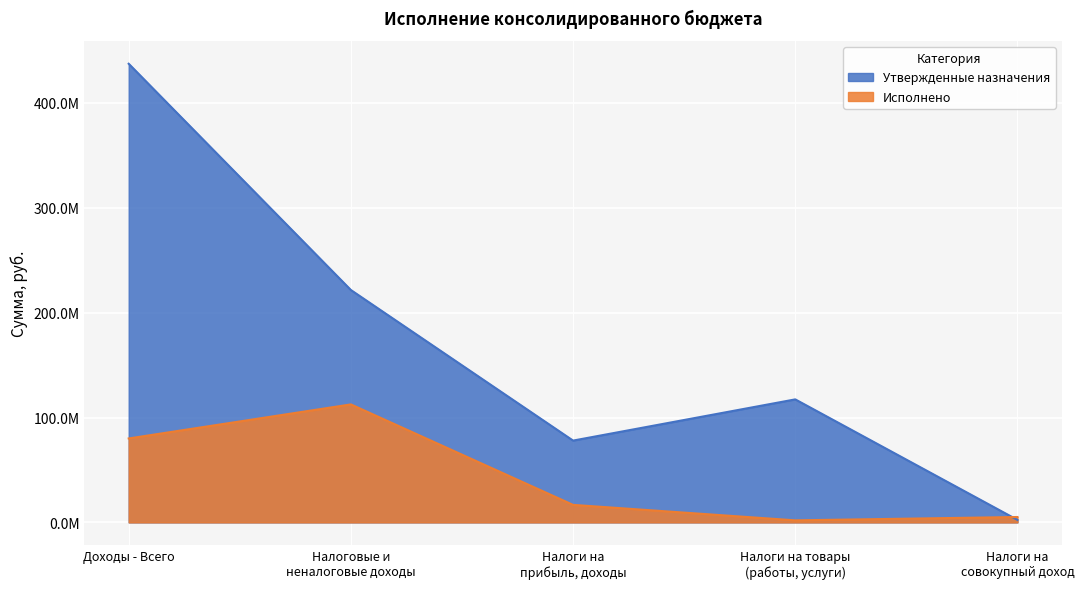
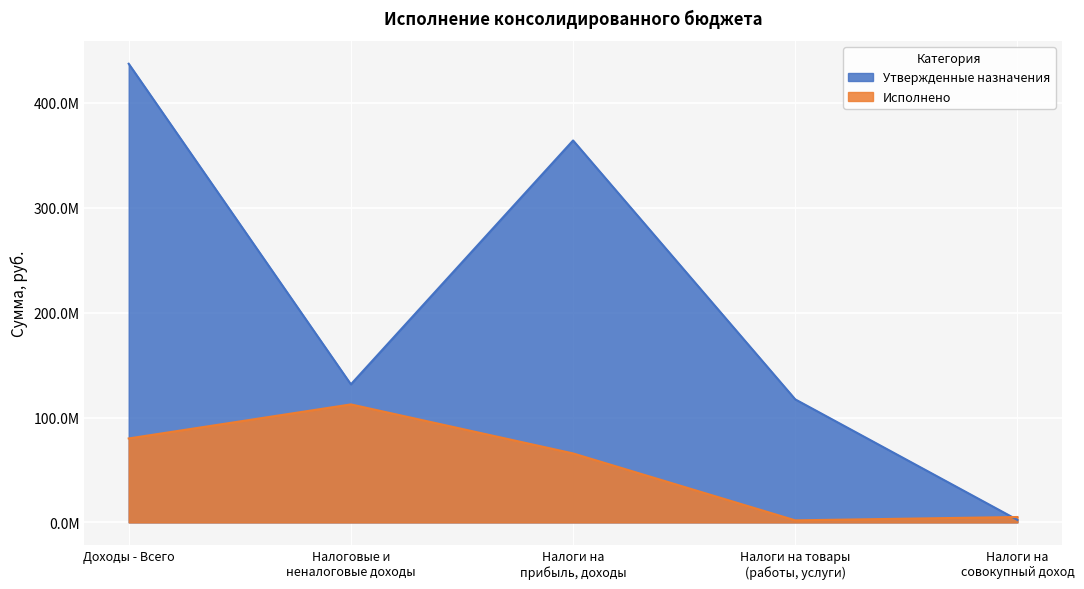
  {
    "Утвержденные назначения": {
      "Доходы - Всего": 437000000,
-     "Налоговые и неналоговые доходы": 222000000,
-     "Налоги на прибыль, доходы": 78000000,
+     "Налоговые и неналоговые доходы": 132000000,
+     "Налоги на прибыль, доходы": 364000000,
      "Налоги на товары (работы, услуги)": 117000000,
      "Налоги на совокупный доход": 2000000
    },
    "Исполнено": {
      "Доходы - Всего": 80000000,
      "Налоговые и неналоговые доходы": 113000000,
-     "Налоги на прибыль, доходы": 17000000,
+     "Налоги на прибыль, доходы": 66000000,
      "Налоги на товары (работы, услуги)": 2000000,
      "Налоги на совокупный доход": 5000000
    }
  }
